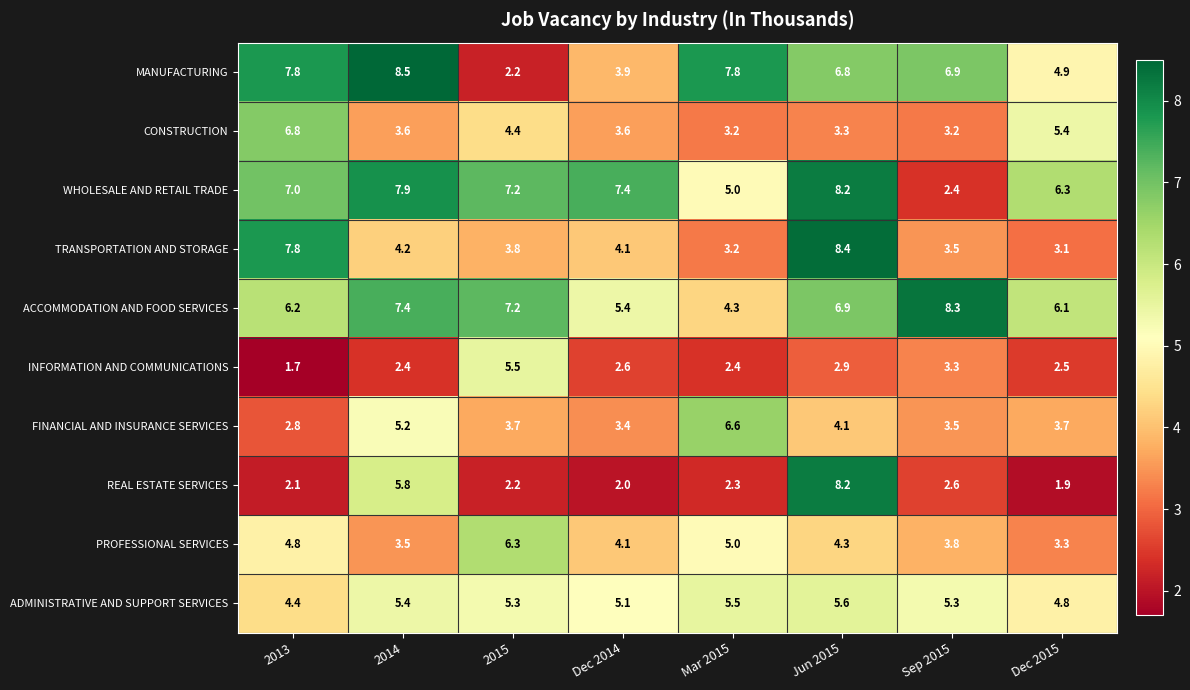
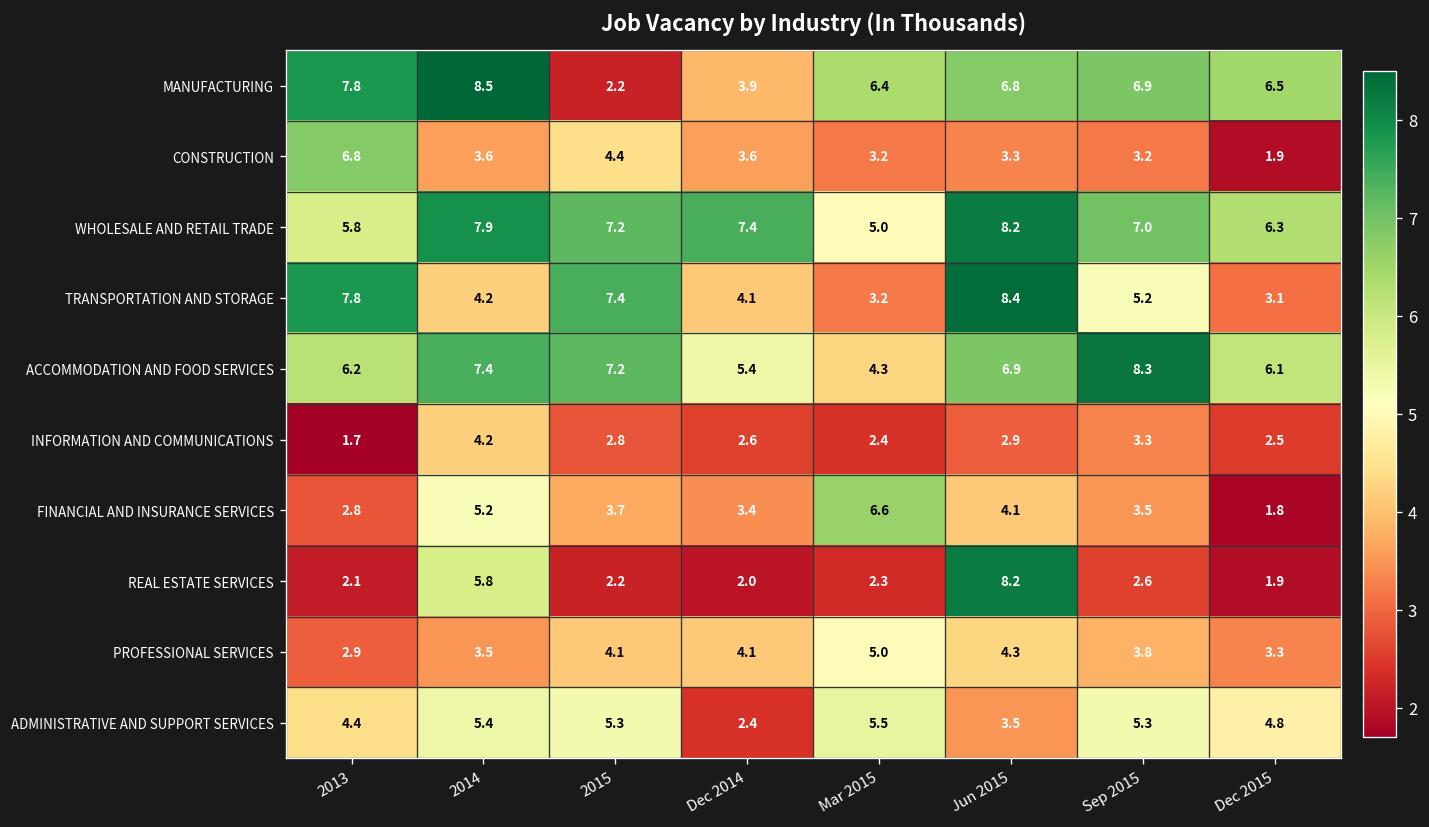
  {
    "MANUFACTURING": {
      "2013": 7.8,
      "2014": 8.5,
      "2015": 2.2,
      "Dec 2014": 3.9,
-     "Mar 2015": 7.8,
+     "Mar 2015": 6.4,
      "Jun 2015": 6.8,
      "Sep 2015": 6.9,
-     "Dec 2015": 4.9
+     "Dec 2015": 6.5
    },
    "CONSTRUCTION": {
      "2013": 6.8,
      "2014": 3.6,
      "2015": 4.4,
      "Dec 2014": 3.6,
      "Mar 2015": 3.2,
      "Jun 2015": 3.3,
      "Sep 2015": 3.2,
-     "Dec 2015": 5.4
+     "Dec 2015": 1.9
    },
    "WHOLESALE AND RETAIL TRADE": {
-     "2013": 7.0,
+     "2013": 5.8,
      "2014": 7.9,
      "2015": 7.2,
      "Dec 2014": 7.4,
      "Mar 2015": 5.0,
      "Jun 2015": 8.2,
-     "Sep 2015": 2.4,
+     "Sep 2015": 7.0,
      "Dec 2015": 6.3
    },
    "TRANSPORTATION AND STORAGE": {
      "2013": 7.8,
      "2014": 4.2,
-     "2015": 3.8,
+     "2015": 7.4,
      "Dec 2014": 4.1,
      "Mar 2015": 3.2,
      "Jun 2015": 8.4,
-     "Sep 2015": 3.5,
+     "Sep 2015": 5.2,
      "Dec 2015": 3.1
    },
    "ACCOMMODATION AND FOOD SERVICES": {
      "2013": 6.2,
      "2014": 7.4,
      "2015": 7.2,
      "Dec 2014": 5.4,
      "Mar 2015": 4.3,
      "Jun 2015": 6.9,
      "Sep 2015": 8.3,
      "Dec 2015": 6.1
    },
    "INFORMATION AND COMMUNICATIONS": {
      "2013": 1.7,
-     "2014": 2.4,
-     "2015": 5.5,
+     "2014": 4.2,
+     "2015": 2.8,
      "Dec 2014": 2.6,
      "Mar 2015": 2.4,
      "Jun 2015": 2.9,
      "Sep 2015": 3.3,
      "Dec 2015": 2.5
    },
    "FINANCIAL AND INSURANCE SERVICES": {
      "2013": 2.8,
      "2014": 5.2,
      "2015": 3.7,
      "Dec 2014": 3.4,
      "Mar 2015": 6.6,
      "Jun 2015": 4.1,
      "Sep 2015": 3.5,
-     "Dec 2015": 3.7
+     "Dec 2015": 1.8
    },
    "REAL ESTATE SERVICES": {
      "2013": 2.1,
      "2014": 5.8,
      "2015": 2.2,
      "Dec 2014": 2.0,
      "Mar 2015": 2.3,
      "Jun 2015": 8.2,
      "Sep 2015": 2.6,
      "Dec 2015": 1.9
    },
    "PROFESSIONAL SERVICES": {
-     "2013": 4.8,
+     "2013": 2.9,
      "2014": 3.5,
-     "2015": 6.3,
+     "2015": 4.1,
      "Dec 2014": 4.1,
      "Mar 2015": 5.0,
      "Jun 2015": 4.3,
      "Sep 2015": 3.8,
      "Dec 2015": 3.3
    },
    "ADMINISTRATIVE AND SUPPORT SERVICES": {
      "2013": 4.4,
      "2014": 5.4,
      "2015": 5.3,
-     "Dec 2014": 5.1,
+     "Dec 2014": 2.4,
      "Mar 2015": 5.5,
-     "Jun 2015": 5.6,
+     "Jun 2015": 3.5,
      "Sep 2015": 5.3,
      "Dec 2015": 4.8
    }
  }
